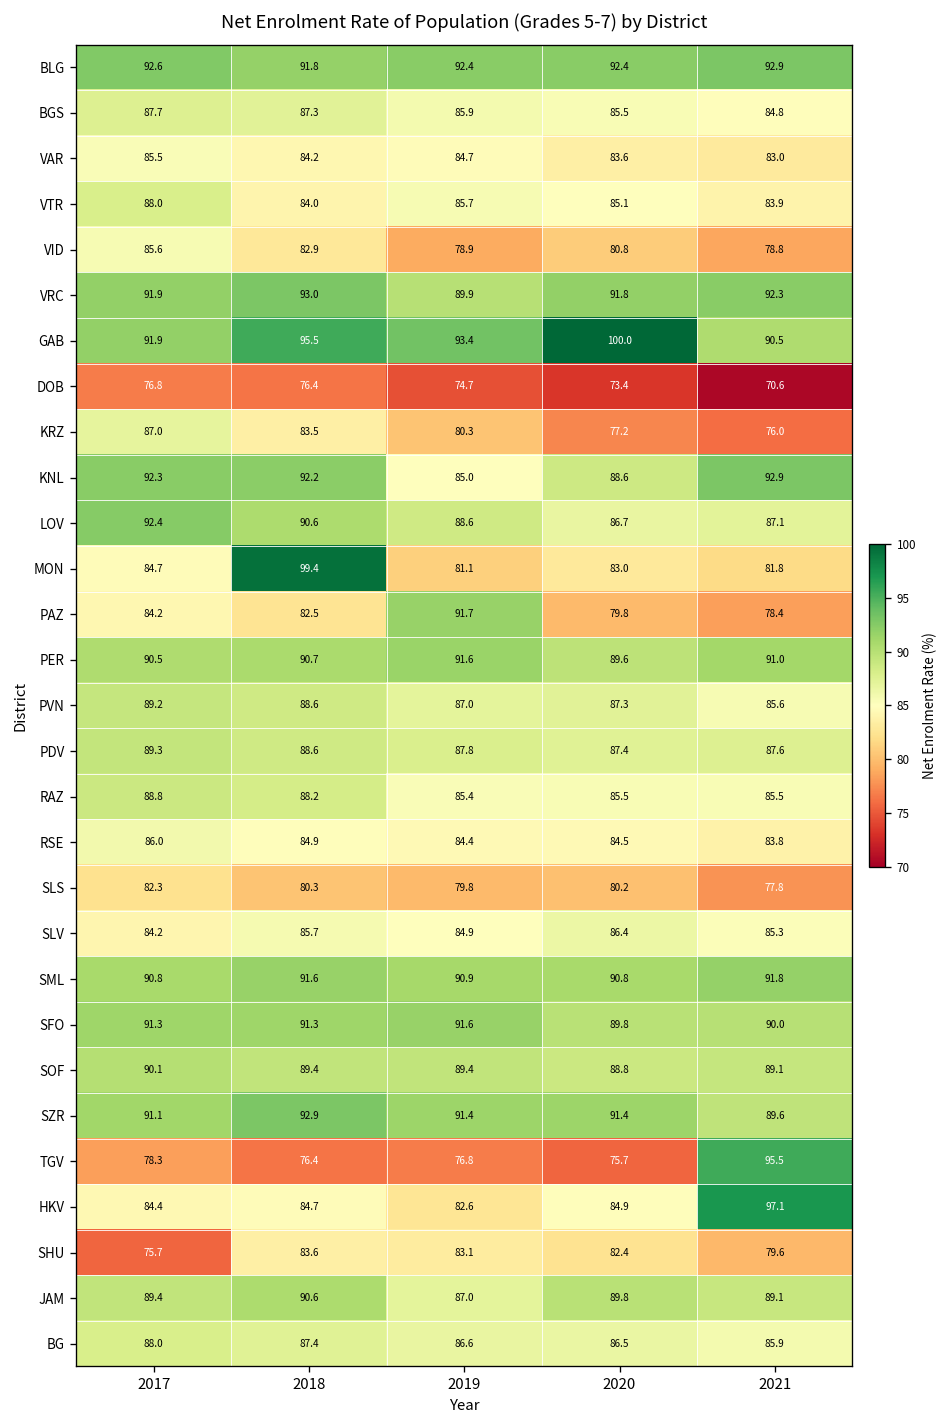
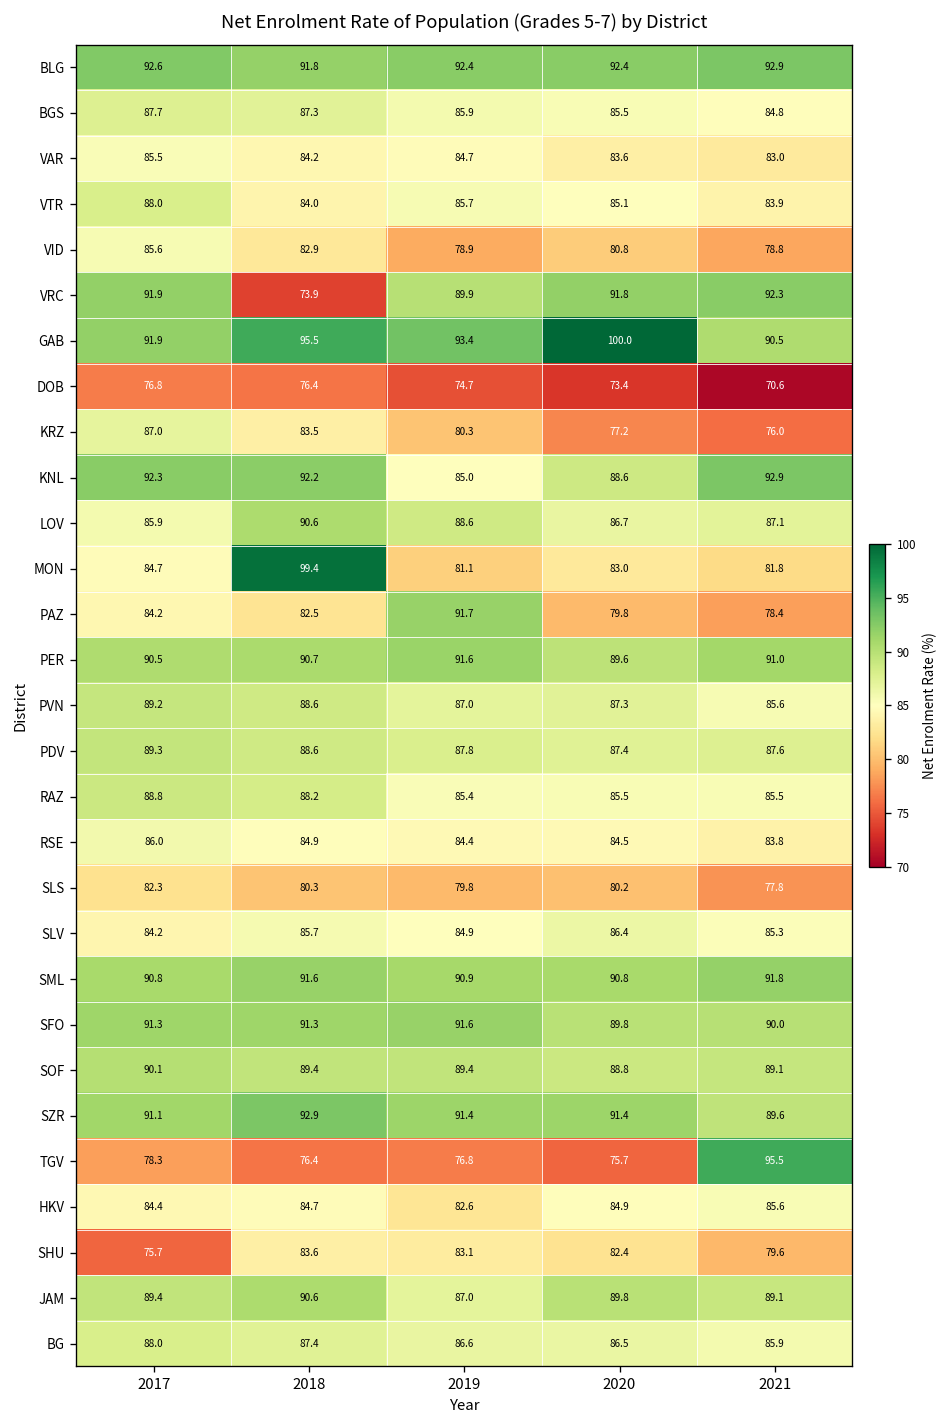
  {
    "BLG": {
      "2017": 92.6,
      "2018": 91.8,
      "2019": 92.4,
      "2020": 92.4,
      "2021": 92.9
    },
    "BGS": {
      "2017": 87.7,
      "2018": 87.3,
      "2019": 85.9,
      "2020": 85.5,
      "2021": 84.8
    },
    "VAR": {
      "2017": 85.5,
      "2018": 84.2,
      "2019": 84.7,
      "2020": 83.6,
      "2021": 83.0
    },
    "VTR": {
      "2017": 88.0,
      "2018": 84.0,
      "2019": 85.7,
      "2020": 85.1,
      "2021": 83.9
    },
    "VID": {
      "2017": 85.6,
      "2018": 82.9,
      "2019": 78.9,
      "2020": 80.8,
      "2021": 78.8
    },
    "VRC": {
      "2017": 91.9,
-     "2018": 93.0,
+     "2018": 73.9,
      "2019": 89.9,
      "2020": 91.8,
      "2021": 92.3
    },
    "GAB": {
      "2017": 91.9,
      "2018": 95.5,
      "2019": 93.4,
      "2020": 100.0,
      "2021": 90.5
    },
    "DOB": {
      "2017": 76.8,
      "2018": 76.4,
      "2019": 74.7,
      "2020": 73.4,
      "2021": 70.6
    },
    "KRZ": {
      "2017": 87.0,
      "2018": 83.5,
      "2019": 80.3,
      "2020": 77.2,
      "2021": 76.0
    },
    "KNL": {
      "2017": 92.3,
      "2018": 92.2,
      "2019": 85.0,
      "2020": 88.6,
      "2021": 92.9
    },
    "LOV": {
-     "2017": 92.4,
+     "2017": 85.9,
      "2018": 90.6,
      "2019": 88.6,
      "2020": 86.7,
      "2021": 87.1
    },
    "MON": {
      "2017": 84.7,
      "2018": 99.4,
      "2019": 81.1,
      "2020": 83.0,
      "2021": 81.8
    },
    "PAZ": {
      "2017": 84.2,
      "2018": 82.5,
      "2019": 91.7,
      "2020": 79.8,
      "2021": 78.4
    },
    "PER": {
      "2017": 90.5,
      "2018": 90.7,
      "2019": 91.6,
      "2020": 89.6,
      "2021": 91.0
    },
    "PVN": {
      "2017": 89.2,
      "2018": 88.6,
      "2019": 87.0,
      "2020": 87.3,
      "2021": 85.6
    },
    "PDV": {
      "2017": 89.3,
      "2018": 88.6,
      "2019": 87.8,
      "2020": 87.4,
      "2021": 87.6
    },
    "RAZ": {
      "2017": 88.8,
      "2018": 88.2,
      "2019": 85.4,
      "2020": 85.5,
      "2021": 85.5
    },
    "RSE": {
      "2017": 86.0,
      "2018": 84.9,
      "2019": 84.4,
      "2020": 84.5,
      "2021": 83.8
    },
    "SLS": {
      "2017": 82.3,
      "2018": 80.3,
      "2019": 79.8,
      "2020": 80.2,
      "2021": 77.8
    },
    "SLV": {
      "2017": 84.2,
      "2018": 85.7,
      "2019": 84.9,
      "2020": 86.4,
      "2021": 85.3
    },
    "SML": {
      "2017": 90.8,
      "2018": 91.6,
      "2019": 90.9,
      "2020": 90.8,
      "2021": 91.8
    },
    "SFO": {
      "2017": 91.3,
      "2018": 91.3,
      "2019": 91.6,
      "2020": 89.8,
      "2021": 90.0
    },
    "SOF": {
      "2017": 90.1,
      "2018": 89.4,
      "2019": 89.4,
      "2020": 88.8,
      "2021": 89.1
    },
    "SZR": {
      "2017": 91.1,
      "2018": 92.9,
      "2019": 91.4,
      "2020": 91.4,
      "2021": 89.6
    },
    "TGV": {
      "2017": 78.3,
      "2018": 76.4,
      "2019": 76.8,
      "2020": 75.7,
      "2021": 95.5
    },
    "HKV": {
      "2017": 84.4,
      "2018": 84.7,
      "2019": 82.6,
      "2020": 84.9,
-     "2021": 97.1
+     "2021": 85.6
    },
    "SHU": {
      "2017": 75.7,
      "2018": 83.6,
      "2019": 83.1,
      "2020": 82.4,
      "2021": 79.6
    },
    "JAM": {
      "2017": 89.4,
      "2018": 90.6,
      "2019": 87.0,
      "2020": 89.8,
      "2021": 89.1
    },
    "BG": {
      "2017": 88.0,
      "2018": 87.4,
      "2019": 86.6,
      "2020": 86.5,
      "2021": 85.9
    }
  }
